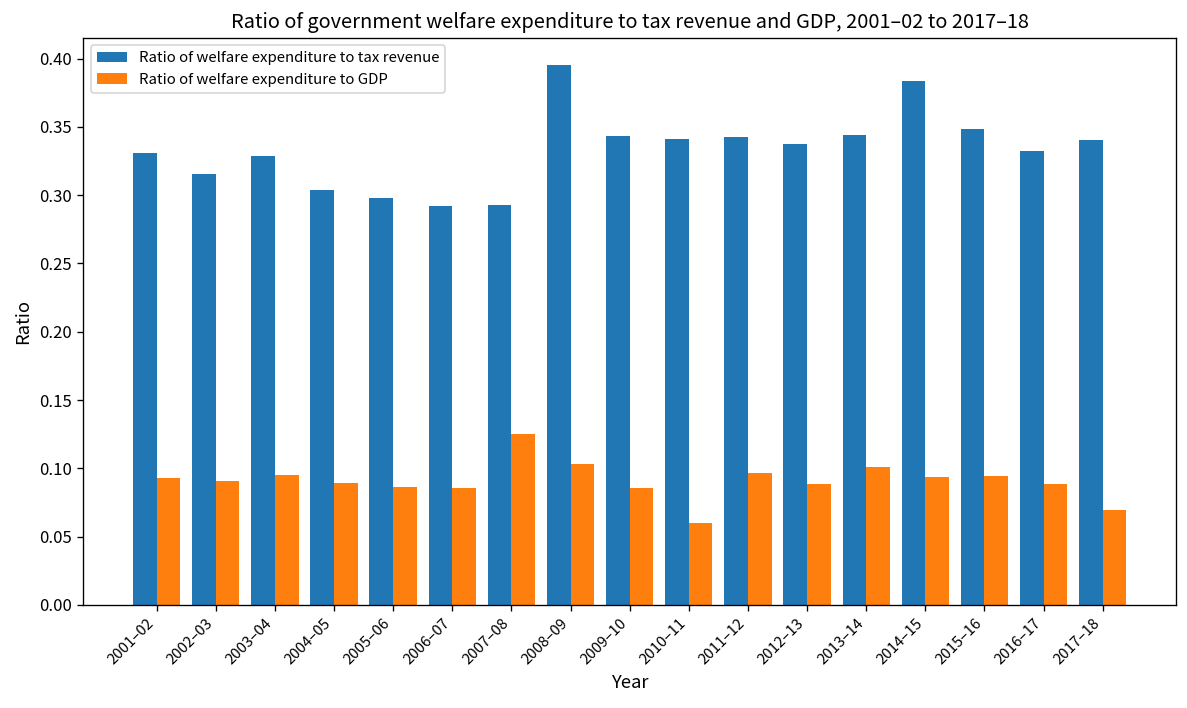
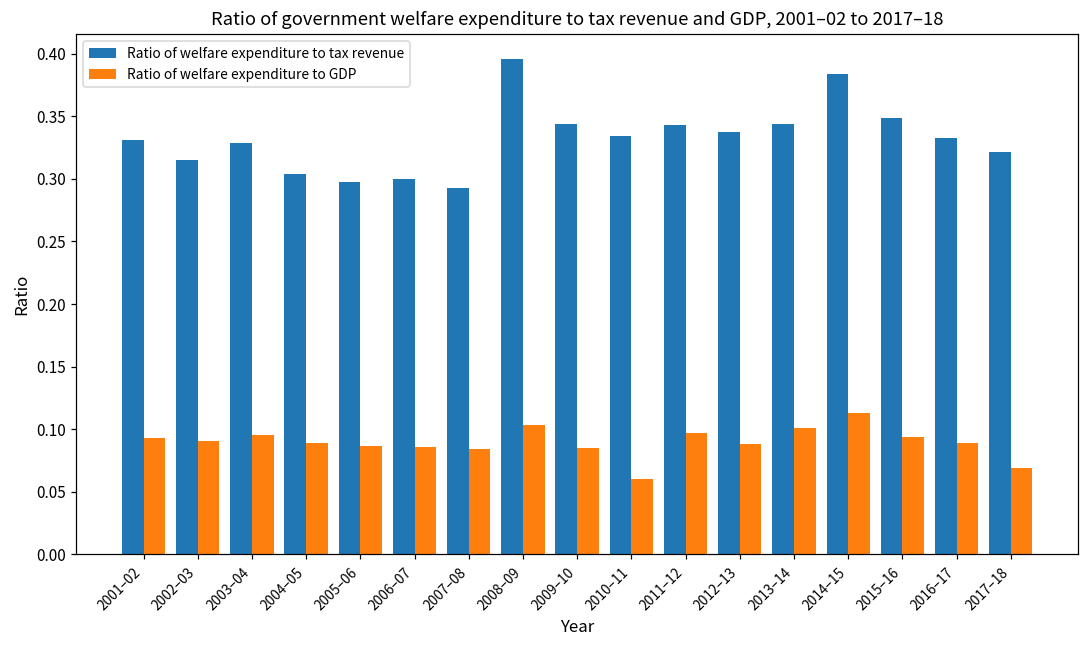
  {
    "Ratio of welfare expenditure to tax revenue": {
      "2001–02": 0.331,
      "2002–03": 0.315,
      "2003–04": 0.329,
      "2004–05": 0.304,
      "2005–06": 0.298,
-     "2006–07": 0.292,
+     "2006–07": 0.300,
      "2007–08": 0.293,
      "2008–09": 0.396,
      "2009–10": 0.344,
-     "2010–11": 0.341,
+     "2010–11": 0.334,
      "2011–12": 0.343,
      "2012–13": 0.337,
      "2013–14": 0.344,
      "2014–15": 0.384,
      "2015–16": 0.349,
      "2016–17": 0.333,
-     "2017–18": 0.341
+     "2017–18": 0.321
    },
    "Ratio of welfare expenditure to GDP": {
      "2001–02": 0.093,
      "2002–03": 0.091,
      "2003–04": 0.095,
      "2004–05": 0.089,
      "2005–06": 0.087,
      "2006–07": 0.086,
-     "2007–08": 0.125,
+     "2007–08": 0.084,
      "2008–09": 0.103,
      "2009–10": 0.085,
      "2010–11": 0.060,
      "2011–12": 0.097,
      "2012–13": 0.088,
      "2013–14": 0.101,
-     "2014–15": 0.094,
+     "2014–15": 0.113,
      "2015–16": 0.094,
      "2016–17": 0.089,
      "2017–18": 0.069
    }
  }
